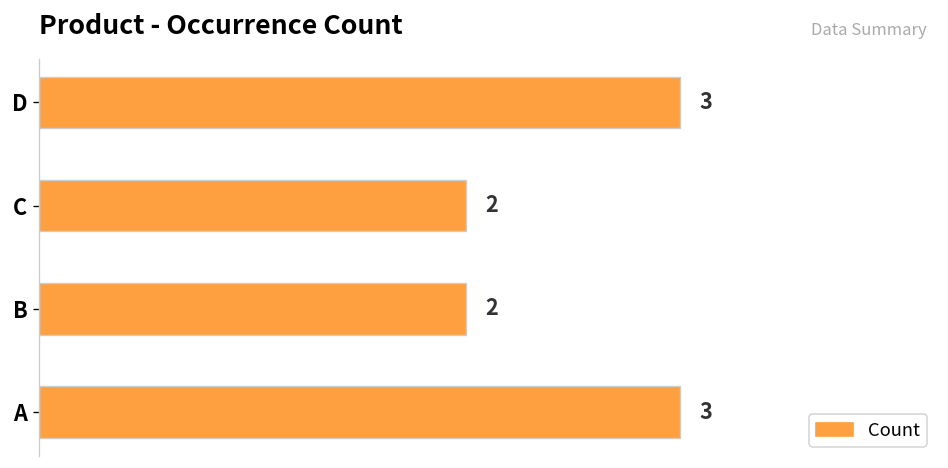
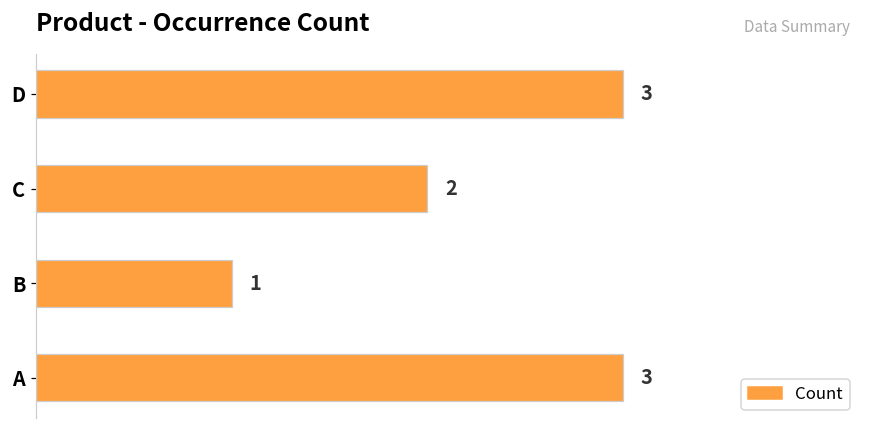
  {
    "D": 3,
    "C": 2,
-   "B": 2,
+   "B": 1,
    "A": 3
  }
